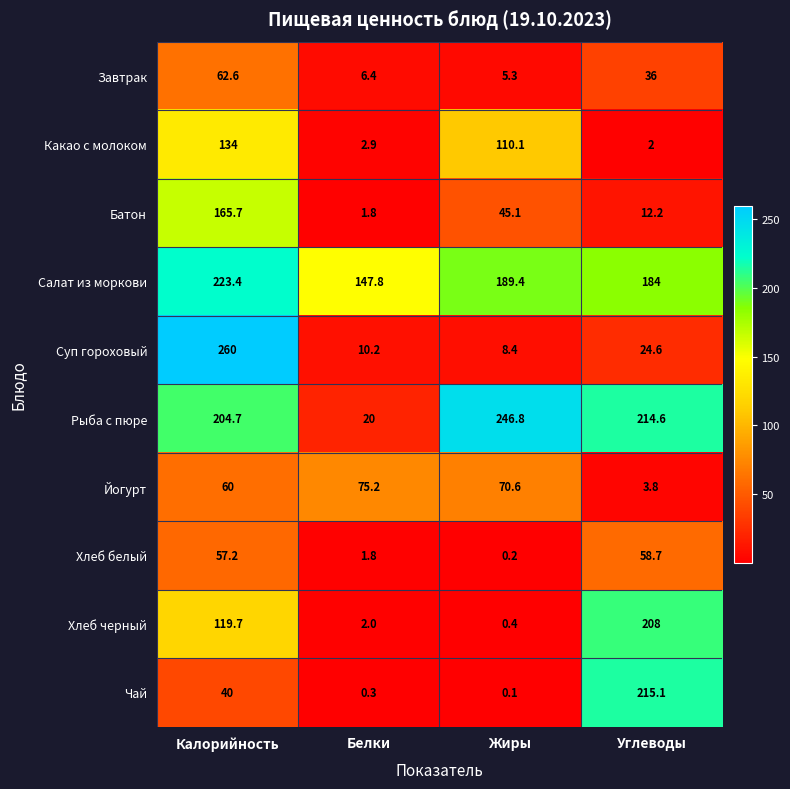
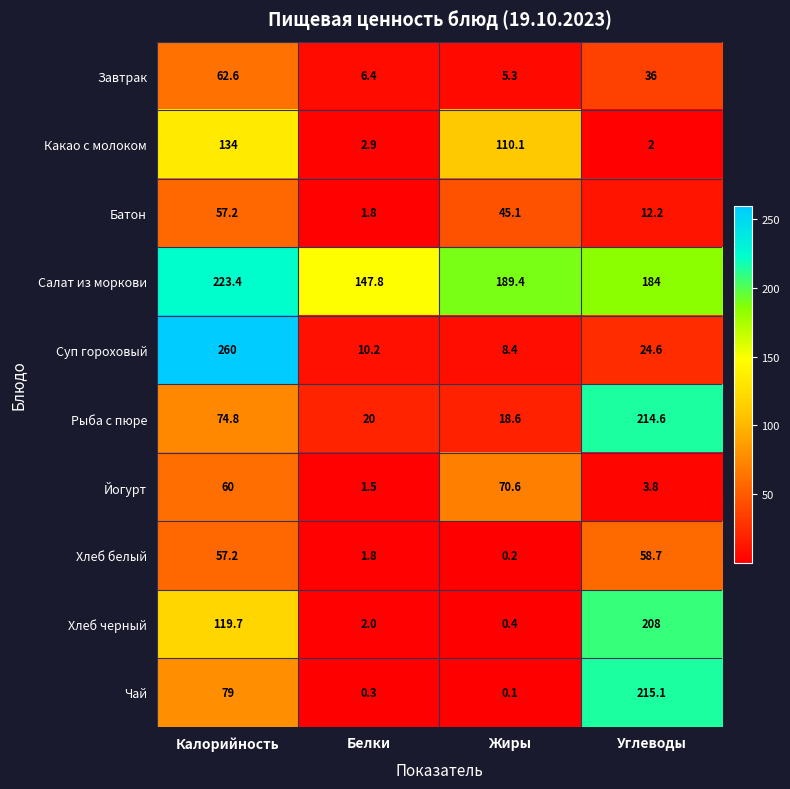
  {
    "Завтрак": {
      "Калорийность": 62.6,
      "Белки": 6.4,
      "Жиры": 5.3,
      "Углеводы": 36
    },
    "Какао с молоком": {
      "Калорийность": 134,
      "Белки": 2.9,
      "Жиры": 110.1,
      "Углеводы": 2
    },
    "Батон": {
-     "Калорийность": 165.7,
+     "Калорийность": 57.2,
      "Белки": 1.8,
      "Жиры": 45.1,
      "Углеводы": 12.2
    },
    "Салат из моркови": {
      "Калорийность": 223.4,
      "Белки": 147.8,
      "Жиры": 189.4,
      "Углеводы": 184
    },
    "Суп гороховый": {
      "Калорийность": 260,
      "Белки": 10.2,
      "Жиры": 8.4,
      "Углеводы": 24.6
    },
    "Рыба с пюре": {
-     "Калорийность": 204.7,
+     "Калорийность": 74.8,
      "Белки": 20,
-     "Жиры": 246.8,
+     "Жиры": 18.6,
      "Углеводы": 214.6
    },
    "Йогурт": {
      "Калорийность": 60,
-     "Белки": 75.2,
+     "Белки": 1.5,
      "Жиры": 70.6,
      "Углеводы": 3.8
    },
    "Хлеб белый": {
      "Калорийность": 57.2,
      "Белки": 1.8,
      "Жиры": 0.2,
      "Углеводы": 58.7
    },
    "Хлеб черный": {
      "Калорийность": 119.7,
      "Белки": 2.0,
      "Жиры": 0.4,
      "Углеводы": 208
    },
    "Чай": {
-     "Калорийность": 40,
+     "Калорийность": 79,
      "Белки": 0.3,
      "Жиры": 0.1,
      "Углеводы": 215.1
    }
  }
